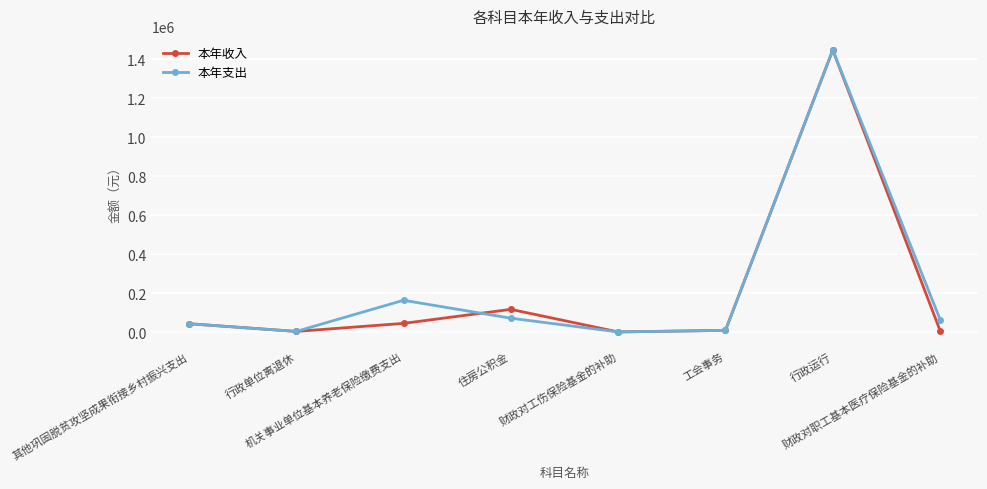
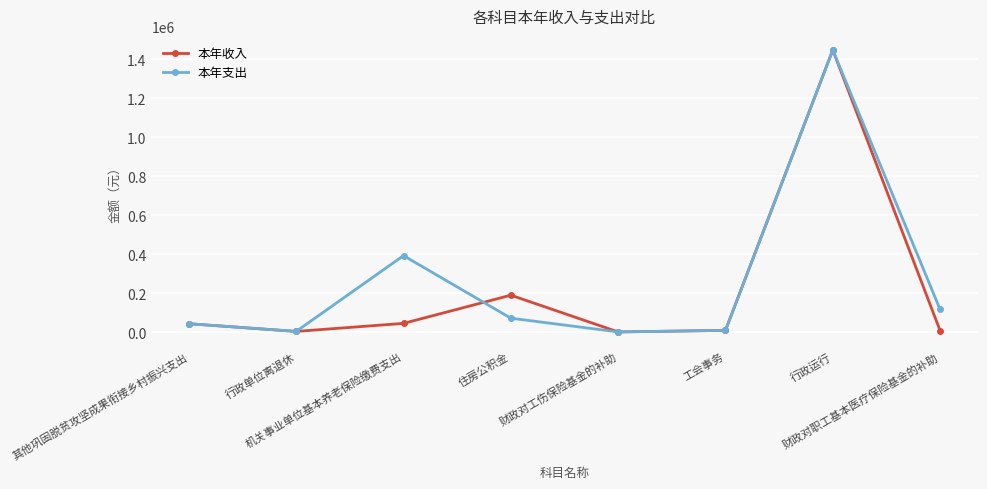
  {
    "本年收入": {
      "机关事业单位基本养老保险缴费支出": 50000,
-     "住房公积金": 120000,
+     "住房公积金": 190000,
      "财政对职工基本医疗保险基金的补助": 10000
    },
    "本年支出": {
-     "机关事业单位基本养老保险缴费支出": 160000,
+     "机关事业单位基本养老保险缴费支出": 390000,
      "住房公积金": 70000,
-     "财政对职工基本医疗保险基金的补助": 70000
+     "财政对职工基本医疗保险基金的补助": 120000
    }
  }
